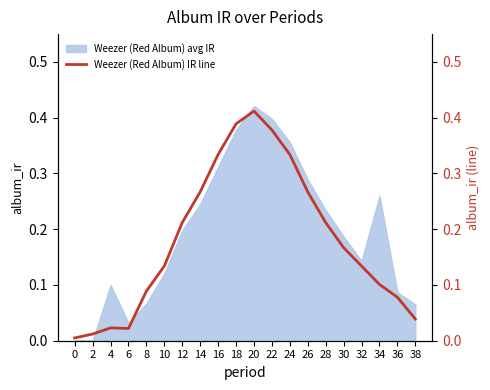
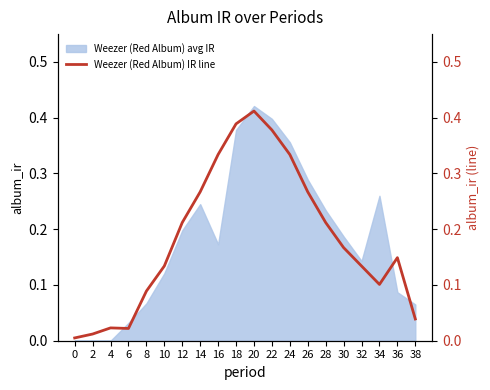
  {
    "Weezer (Red Album) avg IR": {
      "0": 0.00,
      "2": 0.00,
-     "4": 0.1,
+     "4": 0.0,
      "6": 0.03,
      "8": 0.07,
      "10": 0.12,
      "12": 0.20,
      "14": 0.25,
-     "16": 0.31,
+     "16": 0.17,
      "18": 0.38,
      "20": 0.42,
      "22": 0.40,
      "24": 0.36,
      "26": 0.29,
      "28": 0.23,
      "30": 0.19,
      "32": 0.14,
      "34": 0.26,
      "36": 0.09,
      "38": 0.07
    },
    "Weezer (Red Album) IR line": {
      "0": 0.01,
      "2": 0.01,
      "4": 0.02,
      "6": 0.02,
      "8": 0.09,
      "10": 0.13,
      "12": 0.21,
      "14": 0.27,
      "16": 0.33,
      "18": 0.39,
      "20": 0.41,
      "22": 0.38,
      "24": 0.33,
      "26": 0.27,
      "28": 0.21,
      "30": 0.17,
      "32": 0.13,
      "34": 0.10,
-     "36": 0.08,
+     "36": 0.15,
      "38": 0.04
    }
  }
